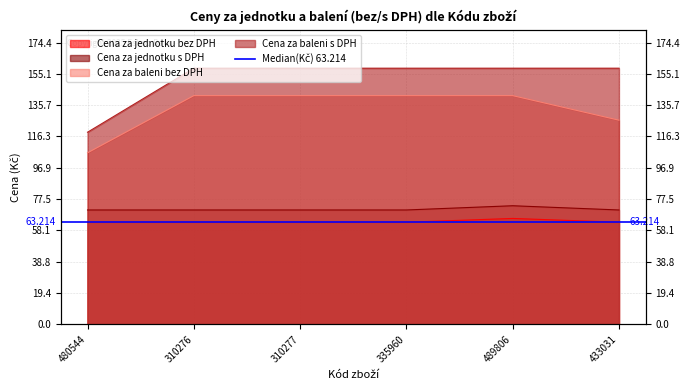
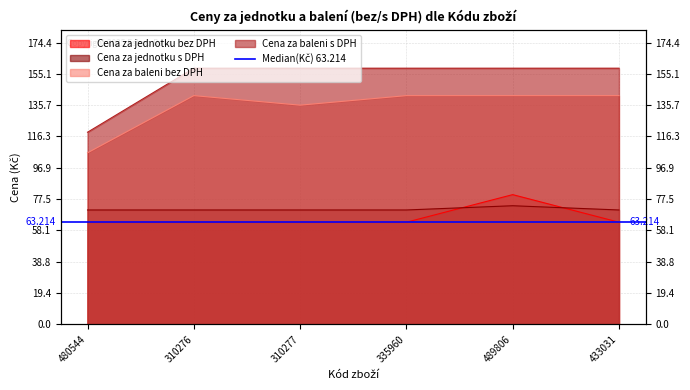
  {
    "Cena za jednotku bez DPH": {
      "480544": 63,
      "310276": 63,
      "310277": 63,
      "335960": 63,
-     "489806": 66
+     "489806": 80
    },
    "Cena za baleni bez DPH": {
      "480544": 106,
      "310276": 142,
-     "310277": 142,
+     "310277": 136,
      "335960": 142,
      "489806": 142,
-     "433031": 126
+     "433031": 142
    }
  }
